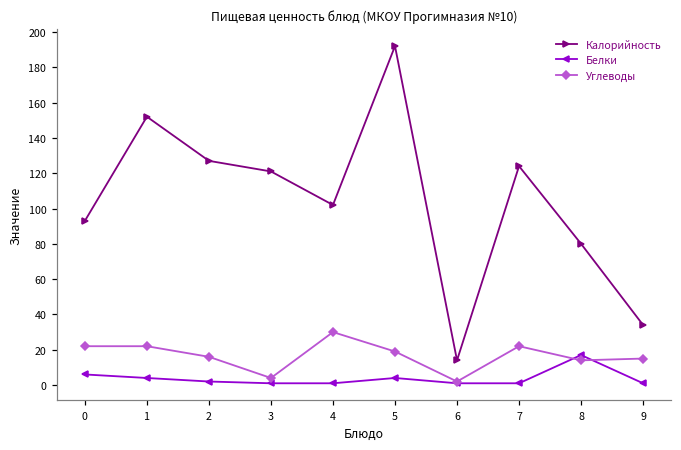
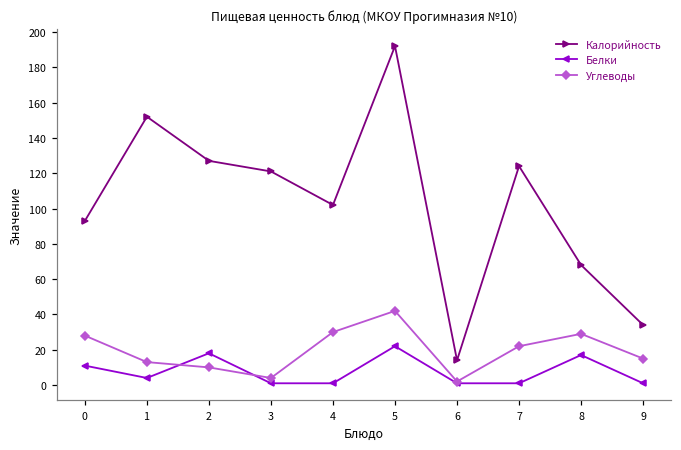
  {
    "Калорийность": {
      "0": 93,
      "1": 152,
      "2": 127,
      "3": 121,
      "4": 102,
      "5": 192,
      "6": 14,
      "7": 124,
-     "8": 80,
+     "8": 68,
      "9": 34
    },
    "Белки": {
-     "0": 6,
+     "0": 11,
      "1": 4,
-     "2": 2,
+     "2": 18,
      "3": 1,
      "4": 1,
-     "5": 4,
+     "5": 22,
      "7": 1,
      "8": 17,
      "9": 1
    },
    "Углеводы": {
-     "0": 22,
-     "1": 22,
-     "2": 16,
+     "0": 28,
+     "1": 13,
+     "2": 10,
      "3": 4,
      "4": 30,
-     "5": 19,
+     "5": 42,
      "7": 22,
-     "8": 14,
+     "8": 29,
      "9": 15
    }
  }
